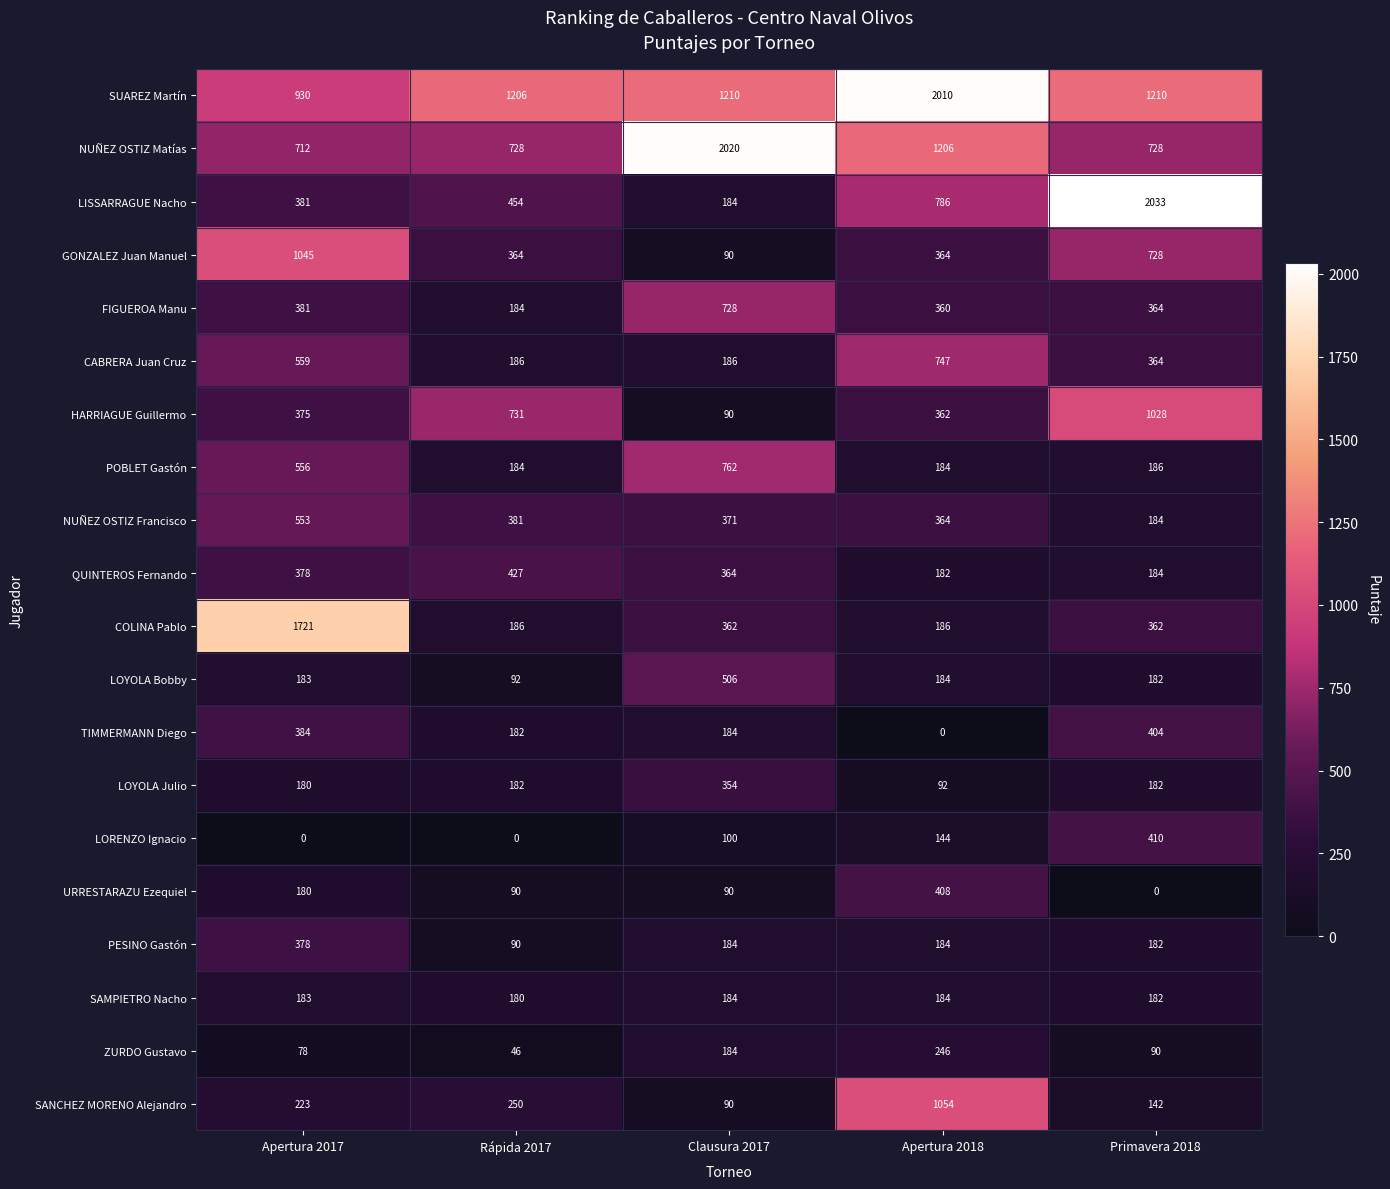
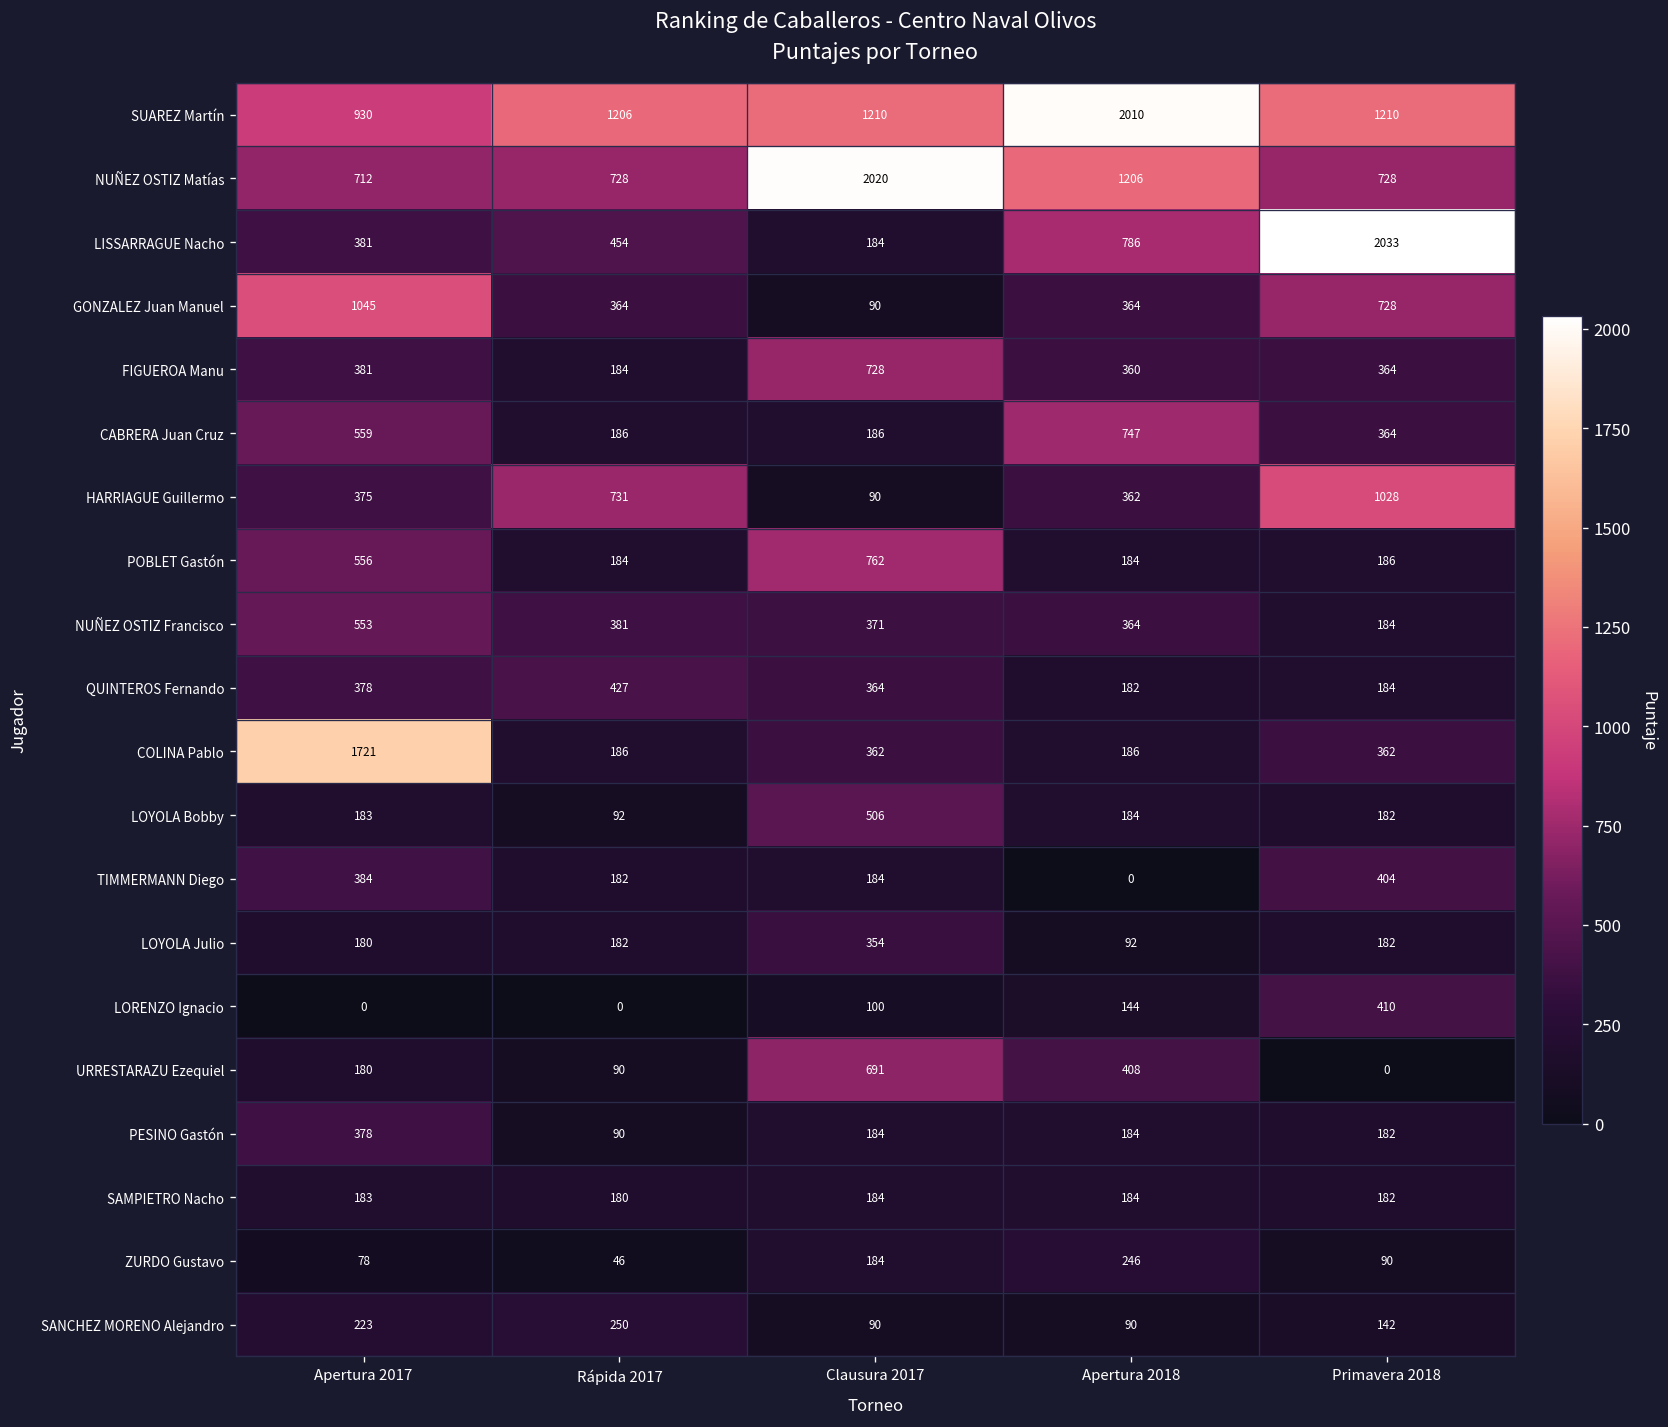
  {
    "SUAREZ Martín": {
      "Apertura 2017": 930,
      "Rápida 2017": 1206,
      "Clausura 2017": 1210,
      "Apertura 2018": 2010,
      "Primavera 2018": 1210
    },
    "NUÑEZ OSTIZ Matías": {
      "Apertura 2017": 712,
      "Rápida 2017": 728,
      "Clausura 2017": 2020,
      "Apertura 2018": 1206,
      "Primavera 2018": 728
    },
    "LISSARRAGUE Nacho": {
      "Apertura 2017": 381,
      "Rápida 2017": 454,
      "Clausura 2017": 184,
      "Apertura 2018": 786,
      "Primavera 2018": 2033
    },
    "GONZALEZ Juan Manuel": {
      "Apertura 2017": 1045,
      "Rápida 2017": 364,
      "Clausura 2017": 90,
      "Apertura 2018": 364,
      "Primavera 2018": 728
    },
    "FIGUEROA Manu": {
      "Apertura 2017": 381,
      "Rápida 2017": 184,
      "Clausura 2017": 728,
      "Apertura 2018": 360,
      "Primavera 2018": 364
    },
    "CABRERA Juan Cruz": {
      "Apertura 2017": 559,
      "Rápida 2017": 186,
      "Clausura 2017": 186,
      "Apertura 2018": 747,
      "Primavera 2018": 364
    },
    "HARRIAGUE Guillermo": {
      "Apertura 2017": 375,
      "Rápida 2017": 731,
      "Clausura 2017": 90,
      "Apertura 2018": 362,
      "Primavera 2018": 1028
    },
    "POBLET Gastón": {
      "Apertura 2017": 556,
      "Rápida 2017": 184,
      "Clausura 2017": 762,
      "Apertura 2018": 184,
      "Primavera 2018": 186
    },
    "NUÑEZ OSTIZ Francisco": {
      "Apertura 2017": 553,
      "Rápida 2017": 381,
      "Clausura 2017": 371,
      "Apertura 2018": 364,
      "Primavera 2018": 184
    },
    "QUINTEROS Fernando": {
      "Apertura 2017": 378,
      "Rápida 2017": 427,
      "Clausura 2017": 364,
      "Apertura 2018": 182,
      "Primavera 2018": 184
    },
    "COLINA Pablo": {
      "Apertura 2017": 1721,
      "Rápida 2017": 186,
      "Clausura 2017": 362,
      "Apertura 2018": 186,
      "Primavera 2018": 362
    },
    "LOYOLA Bobby": {
      "Apertura 2017": 183,
      "Rápida 2017": 92,
      "Clausura 2017": 506,
      "Apertura 2018": 184,
      "Primavera 2018": 182
    },
    "TIMMERMANN Diego": {
      "Apertura 2017": 384,
      "Rápida 2017": 182,
      "Clausura 2017": 184,
      "Apertura 2018": 0,
      "Primavera 2018": 404
    },
    "LOYOLA Julio": {
      "Apertura 2017": 180,
      "Rápida 2017": 182,
      "Clausura 2017": 354,
      "Apertura 2018": 92,
      "Primavera 2018": 182
    },
    "LORENZO Ignacio": {
      "Apertura 2017": 0,
      "Rápida 2017": 0,
      "Clausura 2017": 100,
      "Apertura 2018": 144,
      "Primavera 2018": 410
    },
    "URRESTARAZU Ezequiel": {
      "Apertura 2017": 180,
      "Rápida 2017": 90,
-     "Clausura 2017": 90,
+     "Clausura 2017": 691,
      "Apertura 2018": 408,
      "Primavera 2018": 0
    },
    "PESINO Gastón": {
      "Apertura 2017": 378,
      "Rápida 2017": 90,
      "Clausura 2017": 184,
      "Apertura 2018": 184,
      "Primavera 2018": 182
    },
    "SAMPIETRO Nacho": {
      "Apertura 2017": 183,
      "Rápida 2017": 180,
      "Clausura 2017": 184,
      "Apertura 2018": 184,
      "Primavera 2018": 182
    },
    "ZURDO Gustavo": {
      "Apertura 2017": 78,
      "Rápida 2017": 46,
      "Clausura 2017": 184,
      "Apertura 2018": 246,
      "Primavera 2018": 90
    },
    "SANCHEZ MORENO Alejandro": {
      "Apertura 2017": 223,
      "Rápida 2017": 250,
      "Clausura 2017": 90,
-     "Apertura 2018": 1054,
+     "Apertura 2018": 90,
      "Primavera 2018": 142
    }
  }
